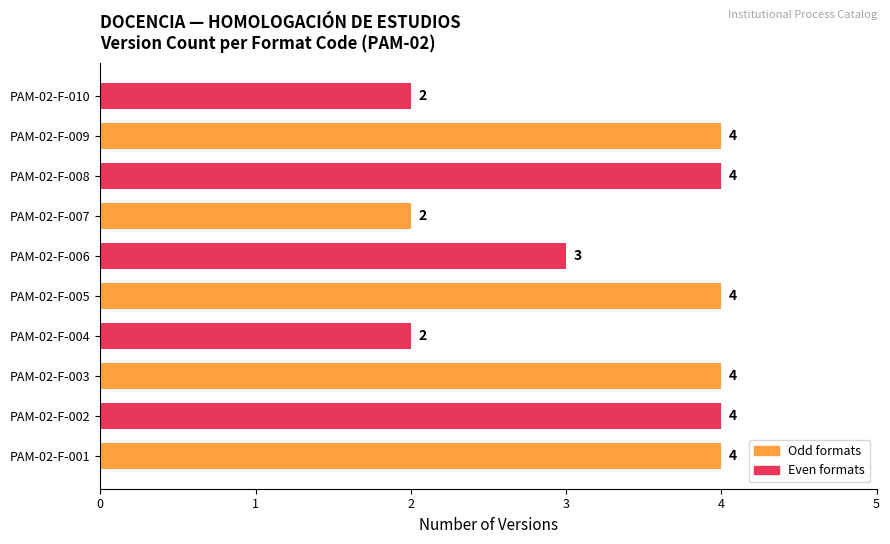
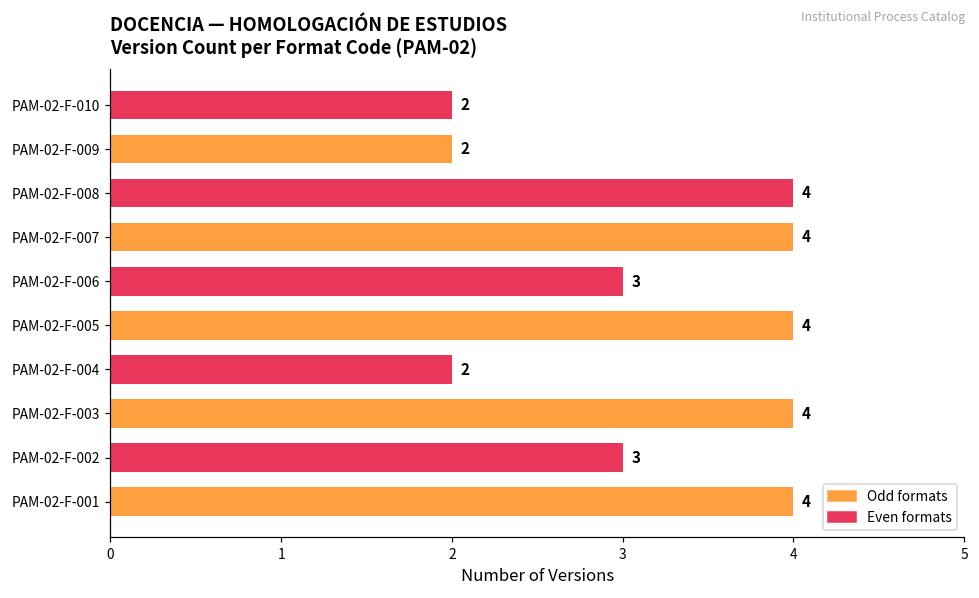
  {
    "PAM-02-F-010": 2,
-   "PAM-02-F-009": 4,
+   "PAM-02-F-009": 2,
    "PAM-02-F-008": 4,
-   "PAM-02-F-007": 2,
+   "PAM-02-F-007": 4,
    "PAM-02-F-006": 3,
    "PAM-02-F-005": 4,
    "PAM-02-F-004": 2,
    "PAM-02-F-003": 4,
-   "PAM-02-F-002": 4,
+   "PAM-02-F-002": 3,
    "PAM-02-F-001": 4
  }
